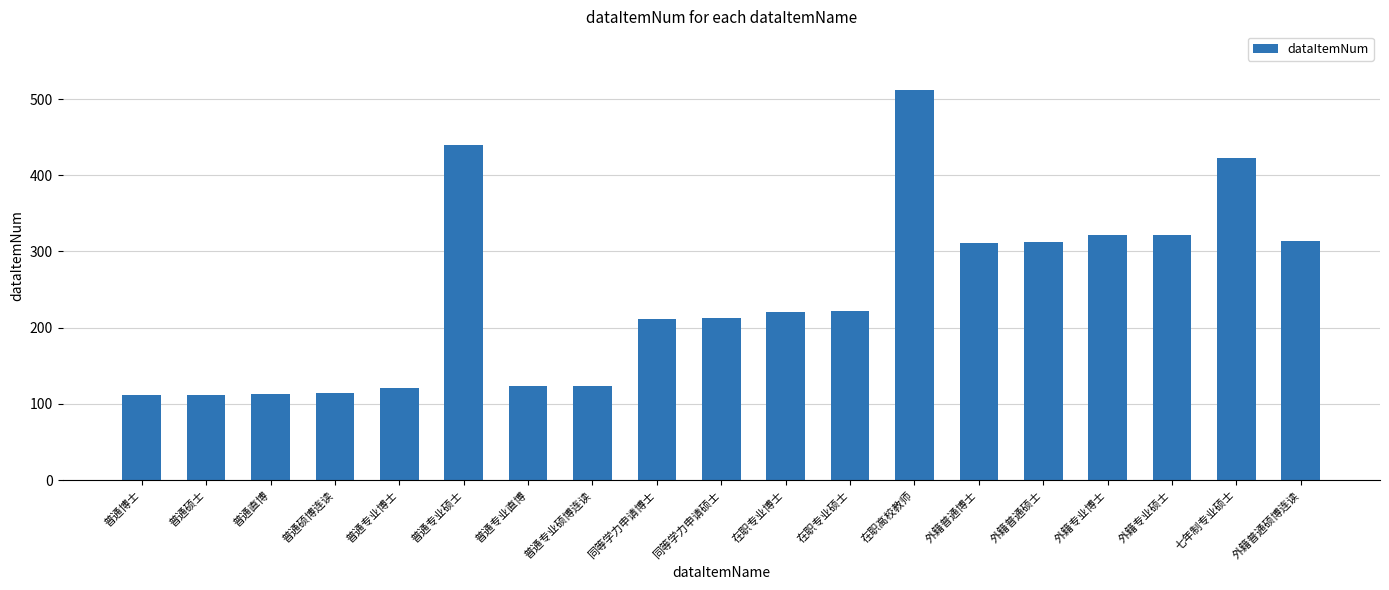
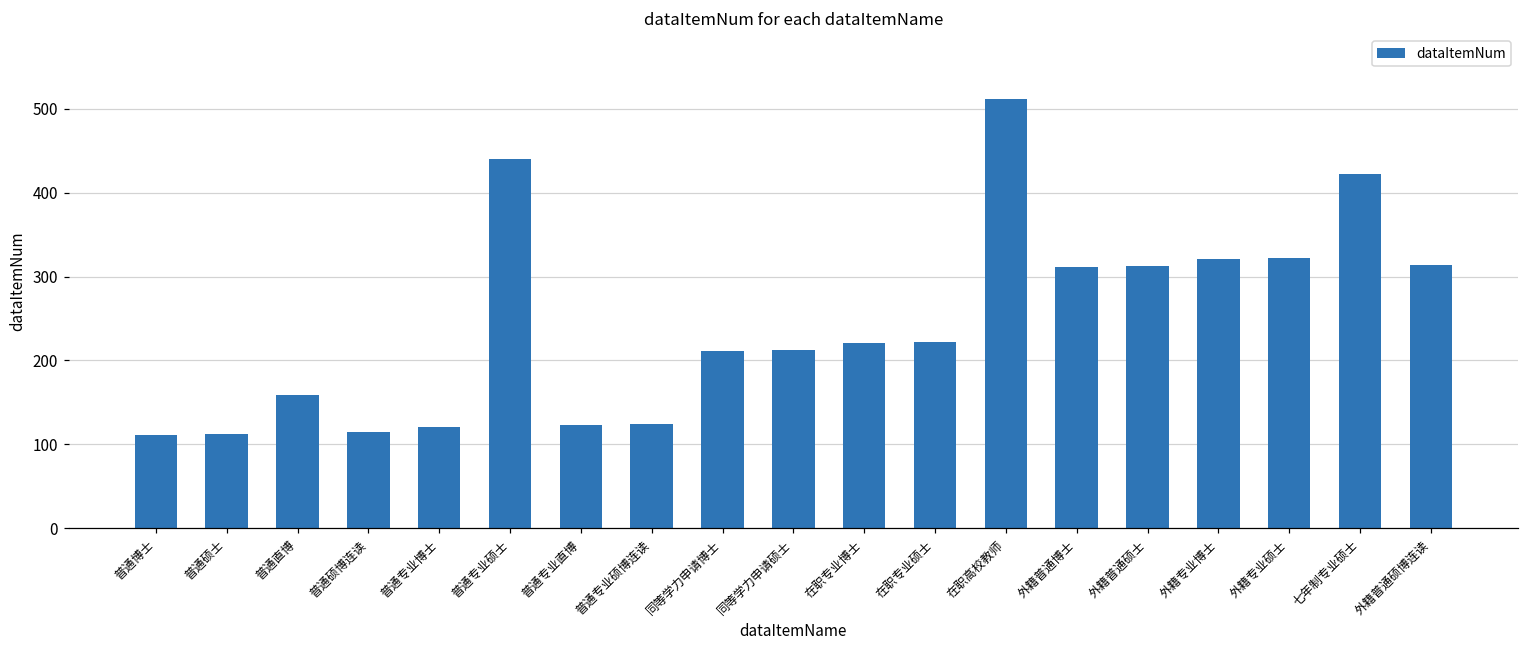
  {
    "普通博士": 110,
    "普通硕士": 110,
-   "普通直博": 110,
+   "普通直博": 160,
    "普通硕博连读": 110,
    "普通专业博士": 120,
    "普通专业硕士": 440,
    "普通专业直博": 120,
    "普通专业硕博连读": 120,
    "同等学力申请博士": 210,
    "同等学力申请硕士": 210,
    "在职专业博士": 220,
    "在职专业硕士": 220,
    "在职高校教师": 510,
    "外籍普通博士": 310,
    "外籍普通硕士": 310,
    "外籍专业博士": 320,
    "外籍专业硕士": 320,
    "七年制专业硕士": 420,
    "外籍普通硕博连读": 310
  }
